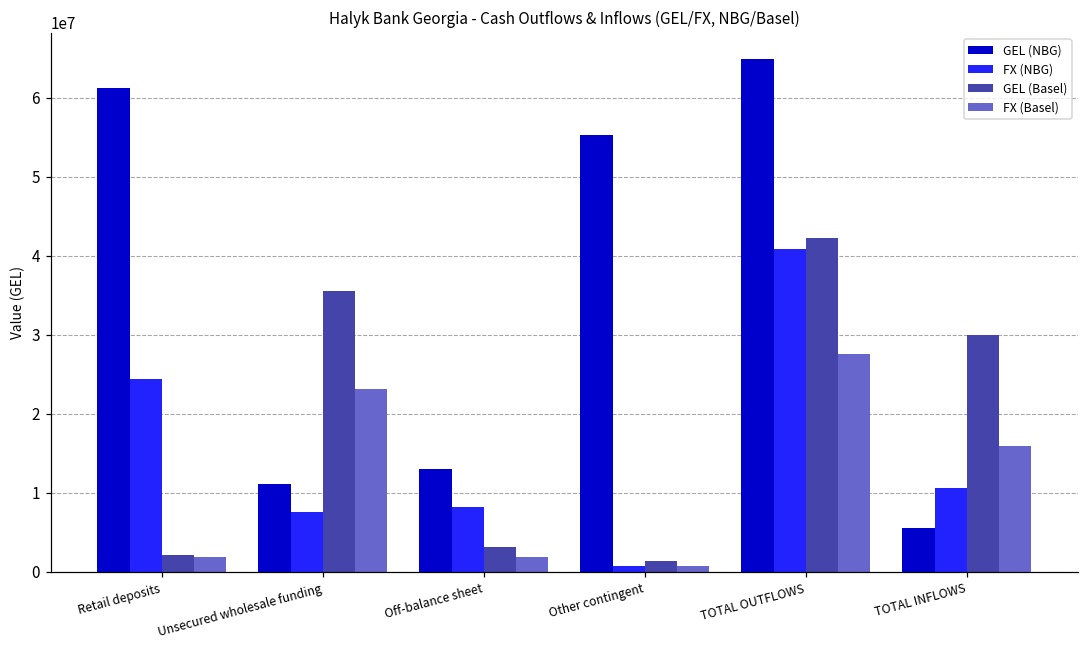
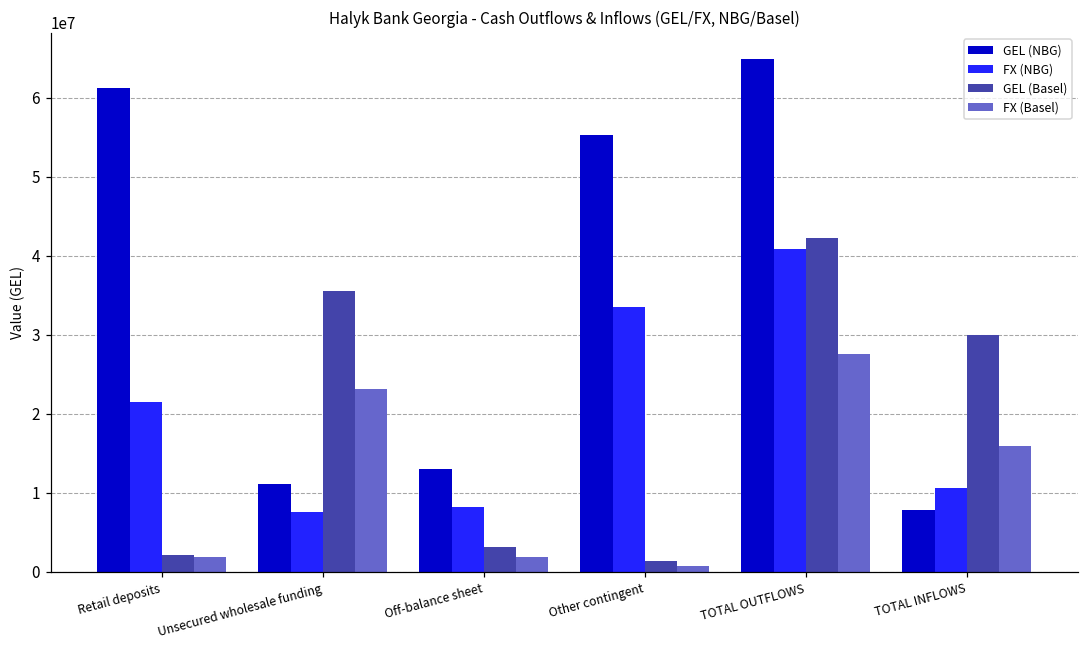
  {
    "GEL (NBG)": {
      "Retail deposits": 61000000,
      "Unsecured wholesale funding": 11000000,
      "Off-balance sheet": 13000000,
      "Other contingent": 55000000,
      "TOTAL OUTFLOWS": 65000000,
-     "TOTAL INFLOWS": 6000000
+     "TOTAL INFLOWS": 8000000
    },
    "FX (NBG)": {
-     "Retail deposits": 24000000,
+     "Retail deposits": 21000000,
      "Unsecured wholesale funding": 8000000,
      "Off-balance sheet": 8000000,
-     "Other contingent": 1000000,
+     "Other contingent": 33000000,
      "TOTAL OUTFLOWS": 41000000,
      "TOTAL INFLOWS": 11000000
    }
  }
